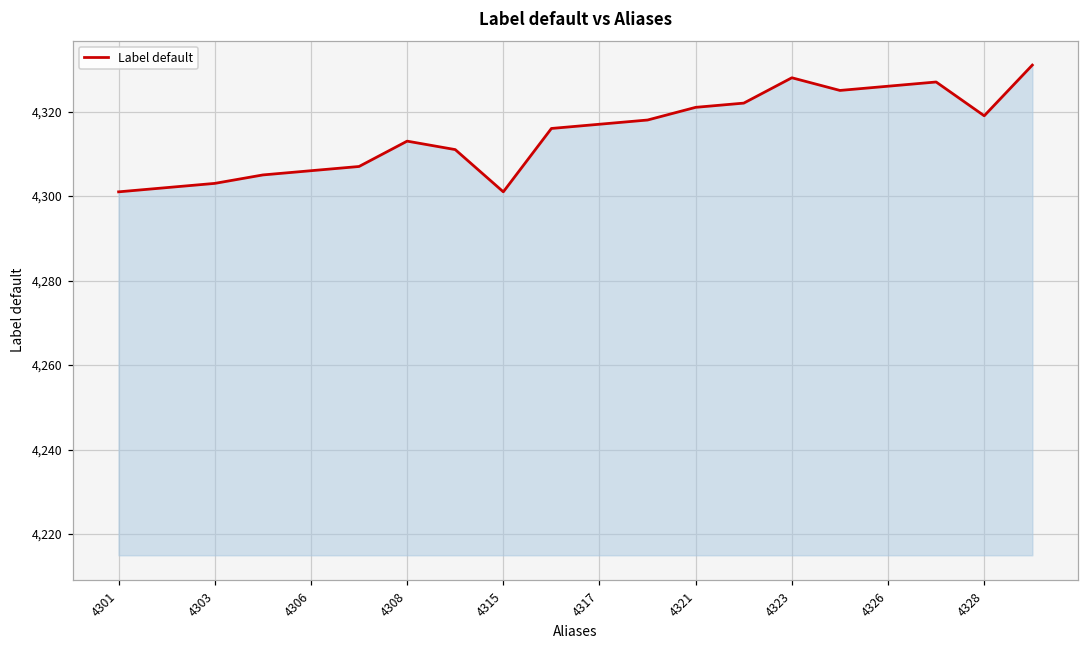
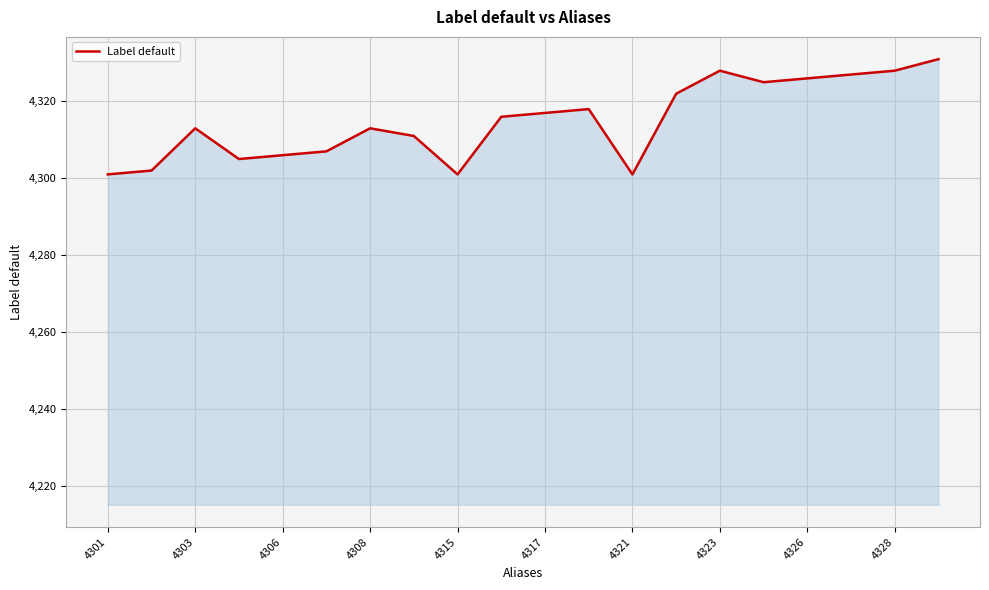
  {
    "4301": "4,301",
-   "4303": "4,303",
+   "4303": "4,313",
    "4306": "4,306",
    "4308": "4,313",
    "4315": "4,301",
    "4317": "4,317",
-   "4321": "4,321",
+   "4321": "4,301",
    "4323": "4,328",
    "4326": "4,326",
-   "4328": "4,319"
+   "4328": "4,328"
  }
